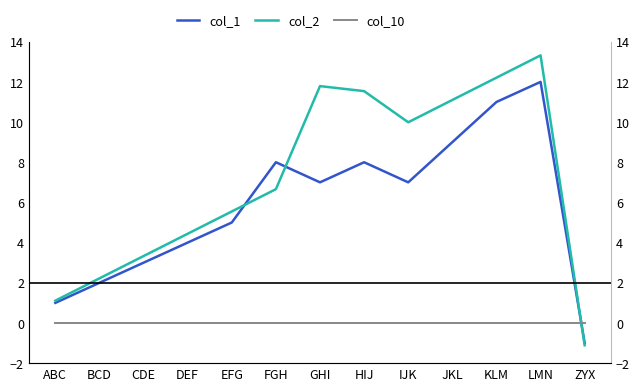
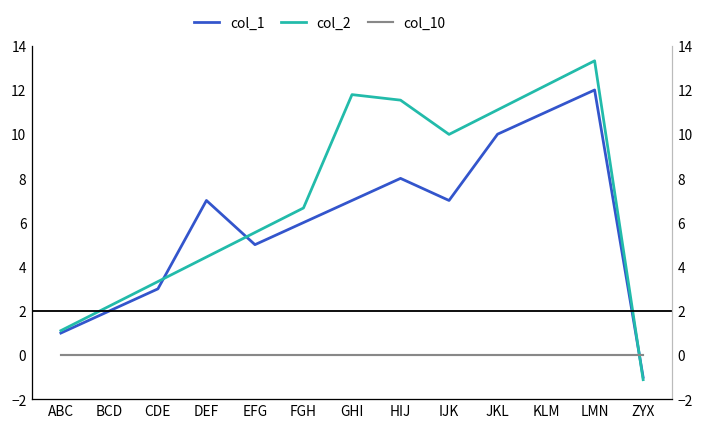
  {
    "col_1": {
      "BCD": 2,
      "CDE": 3,
-     "DEF": 4,
+     "DEF": 7,
      "EFG": 5,
-     "FGH": 8,
+     "FGH": 6,
      "GHI": 7,
      "HIJ": 8,
      "IJK": 7,
-     "JKL": 9,
+     "JKL": 10,
      "KLM": 11,
      "LMN": 12
    },
    "col_2": {
      "BCD": 2.2,
      "CDE": 3.3,
      "DEF": 4.4,
      "EFG": 5.6,
      "FGH": 6.7,
      "GHI": 11.8,
      "HIJ": 11.5,
      "IJK": 10,
      "JKL": 11,
      "KLM": 12.2,
      "LMN": 13.3
    },
    "col_10": {
      "ABC": 0,
      "BCD": 0,
      "CDE": 0,
      "DEF": 0,
      "EFG": 0,
      "FGH": 0,
      "GHI": 0,
      "HIJ": 0,
      "IJK": 0,
      "JKL": 0,
      "KLM": 0,
      "LMN": 0,
      "ZYX": 0
    }
  }
